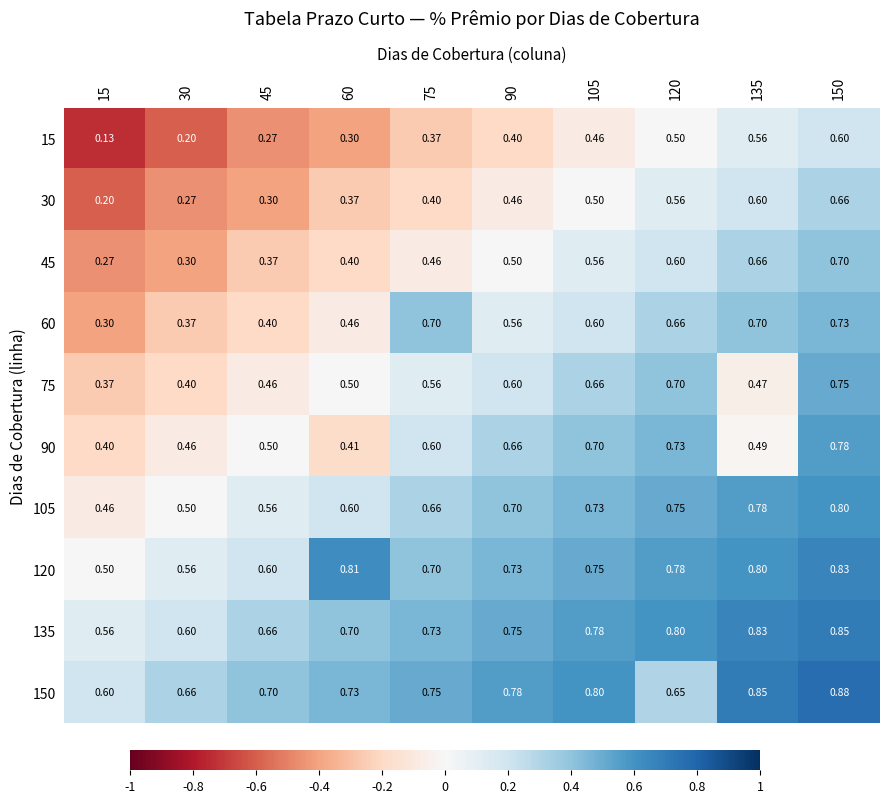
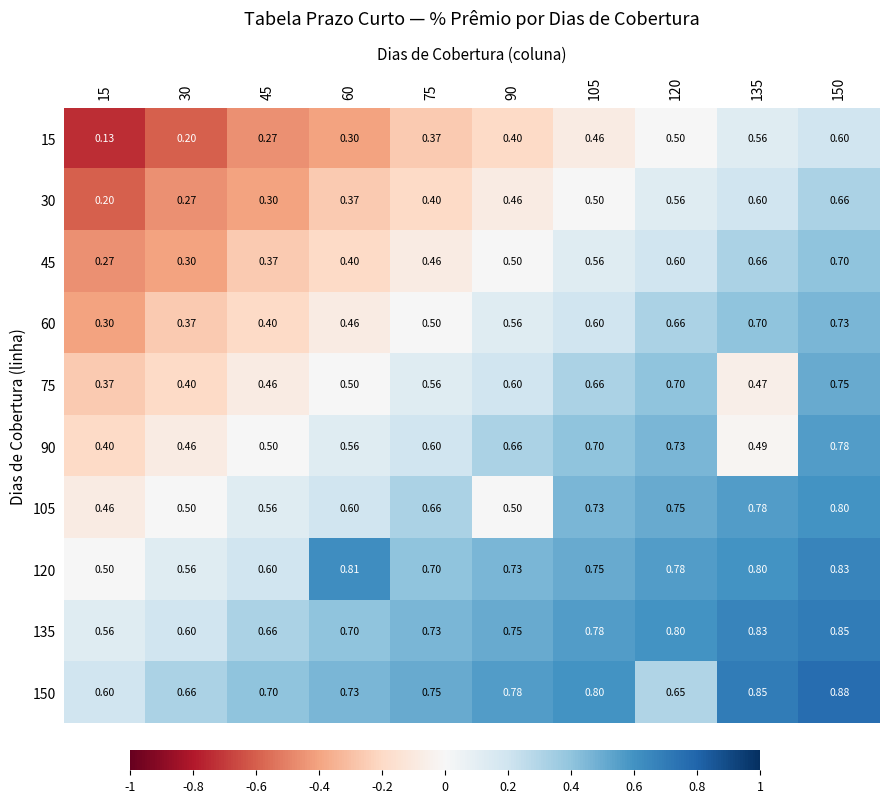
  {
    "15": {
      "15": 0.13,
      "30": 0.20,
      "45": 0.27,
      "60": 0.30,
      "75": 0.37,
      "90": 0.40,
      "105": 0.46,
      "120": 0.50,
      "135": 0.56,
      "150": 0.60
    },
    "30": {
      "15": 0.20,
      "30": 0.27,
      "45": 0.30,
      "60": 0.37,
      "75": 0.40,
      "90": 0.46,
      "105": 0.50,
      "120": 0.56,
      "135": 0.60,
      "150": 0.66
    },
    "45": {
      "15": 0.27,
      "30": 0.30,
      "45": 0.37,
      "60": 0.40,
      "75": 0.46,
      "90": 0.50,
      "105": 0.56,
      "120": 0.60,
      "135": 0.66,
      "150": 0.70
    },
    "60": {
      "15": 0.30,
      "30": 0.37,
      "45": 0.40,
      "60": 0.46,
-     "75": 0.70,
+     "75": 0.50,
      "90": 0.56,
      "105": 0.60,
      "120": 0.66,
      "135": 0.70,
      "150": 0.73
    },
    "75": {
      "15": 0.37,
      "30": 0.40,
      "45": 0.46,
      "60": 0.50,
      "75": 0.56,
      "90": 0.60,
      "105": 0.66,
      "120": 0.70,
      "135": 0.47,
      "150": 0.75
    },
    "90": {
      "15": 0.40,
      "30": 0.46,
      "45": 0.50,
-     "60": 0.41,
+     "60": 0.56,
      "75": 0.60,
      "90": 0.66,
      "105": 0.70,
      "120": 0.73,
      "135": 0.49,
      "150": 0.78
    },
    "105": {
      "15": 0.46,
      "30": 0.50,
      "45": 0.56,
      "60": 0.60,
      "75": 0.66,
-     "90": 0.70,
+     "90": 0.50,
      "105": 0.73,
      "120": 0.75,
      "135": 0.78,
      "150": 0.80
    },
    "120": {
      "15": 0.50,
      "30": 0.56,
      "45": 0.60,
      "60": 0.81,
      "75": 0.70,
      "90": 0.73,
      "105": 0.75,
      "120": 0.78,
      "135": 0.80,
      "150": 0.83
    },
    "135": {
      "15": 0.56,
      "30": 0.60,
      "45": 0.66,
      "60": 0.70,
      "75": 0.73,
      "90": 0.75,
      "105": 0.78,
      "120": 0.80,
      "135": 0.83,
      "150": 0.85
    },
    "150": {
      "15": 0.60,
      "30": 0.66,
      "45": 0.70,
      "60": 0.73,
      "75": 0.75,
      "90": 0.78,
      "105": 0.80,
      "120": 0.65,
      "135": 0.85,
      "150": 0.88
    }
  }
